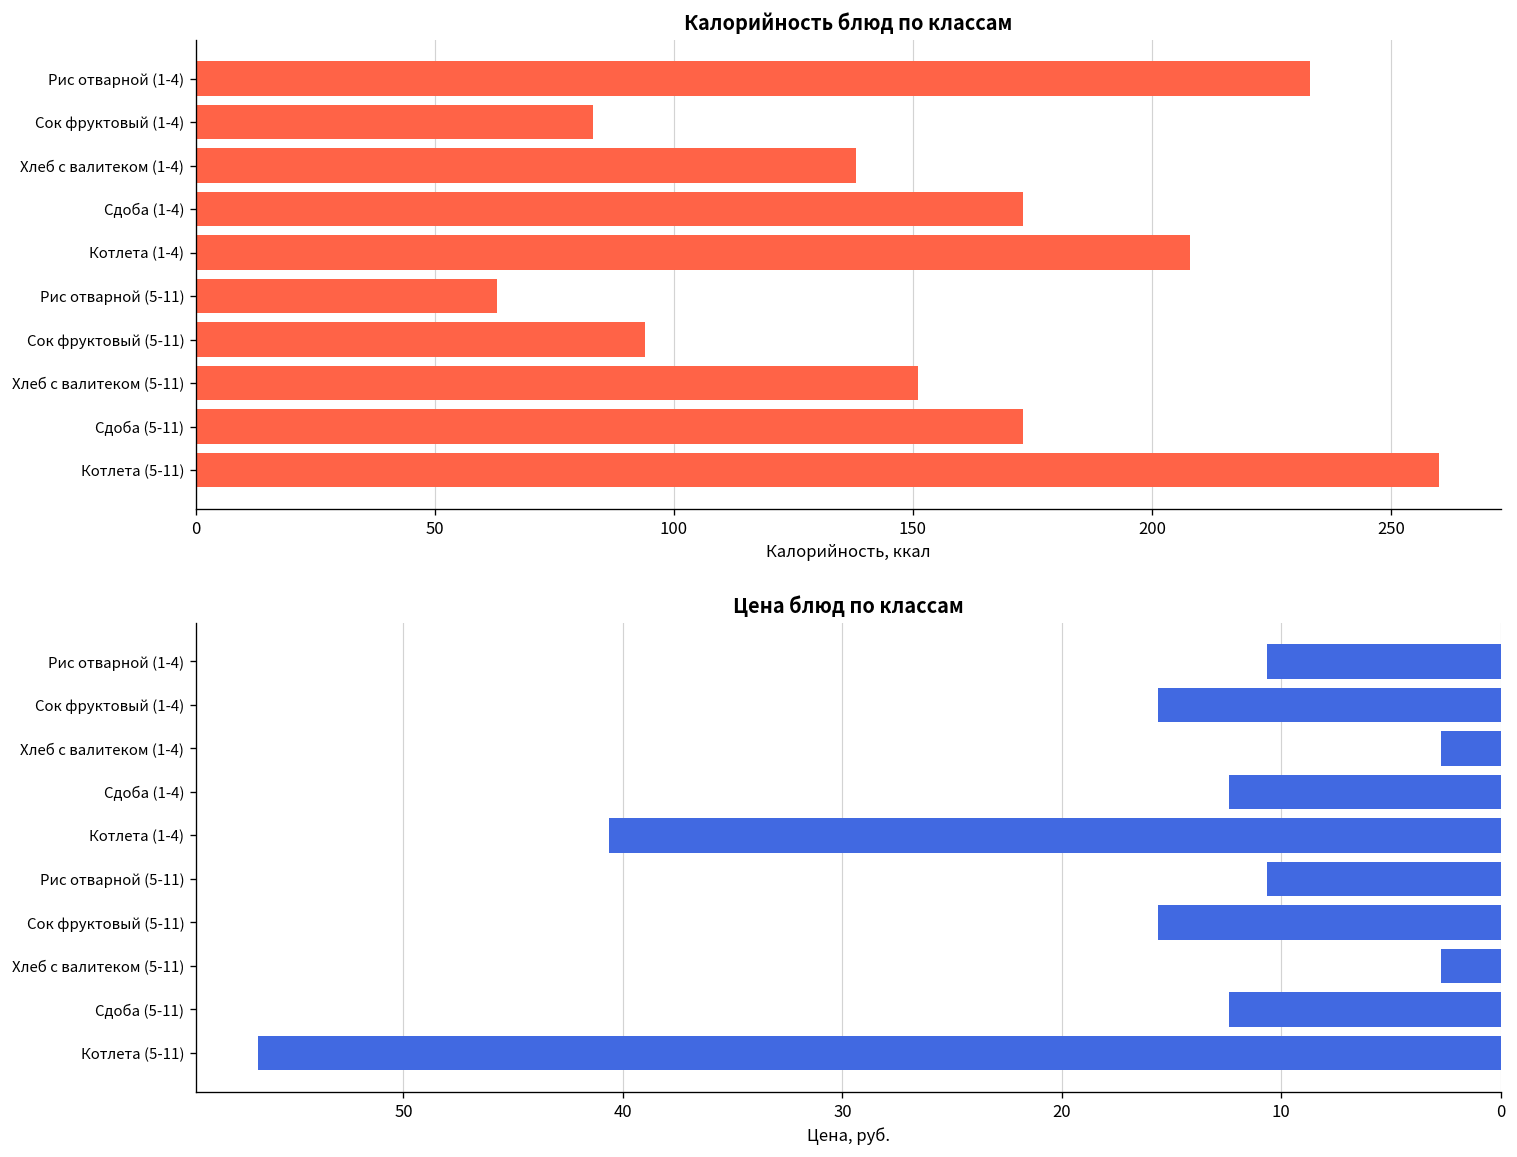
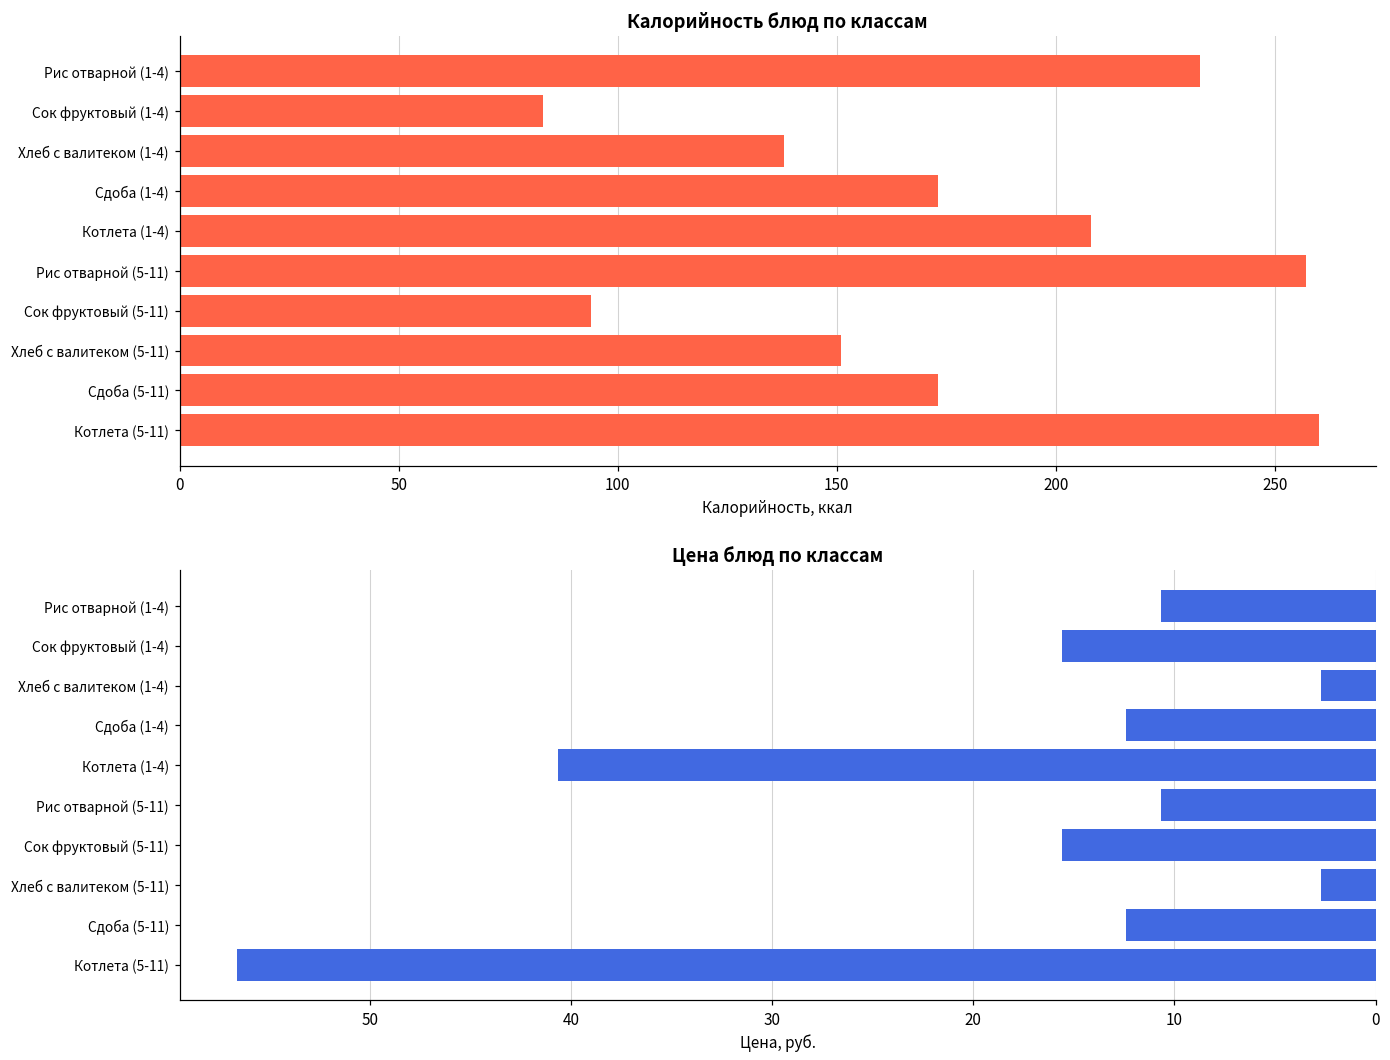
  {
    "Калорийность блюд по классам": {
      "Рис отварной (1-4)": 233,
      "Сок фруктовый (1-4)": 83,
      "Хлеб с валитеком (1-4)": 138,
      "Сдоба (1-4)": 173,
      "Котлета (1-4)": 208,
-     "Рис отварной (5-11)": 63,
+     "Рис отварной (5-11)": 257,
      "Сок фруктовый (5-11)": 94,
      "Хлеб с валитеком (5-11)": 151,
      "Сдоба (5-11)": 173,
      "Котлета (5-11)": 260
    }
  }
